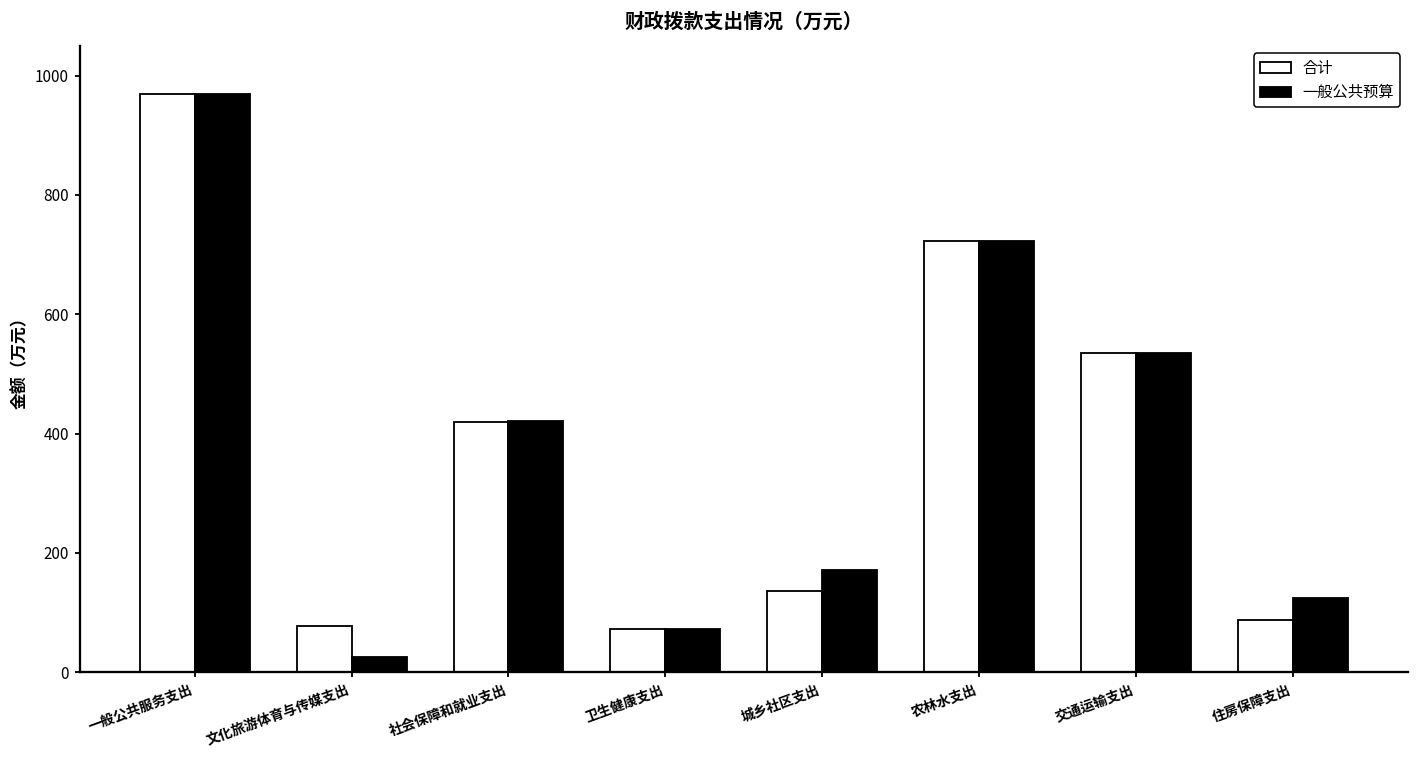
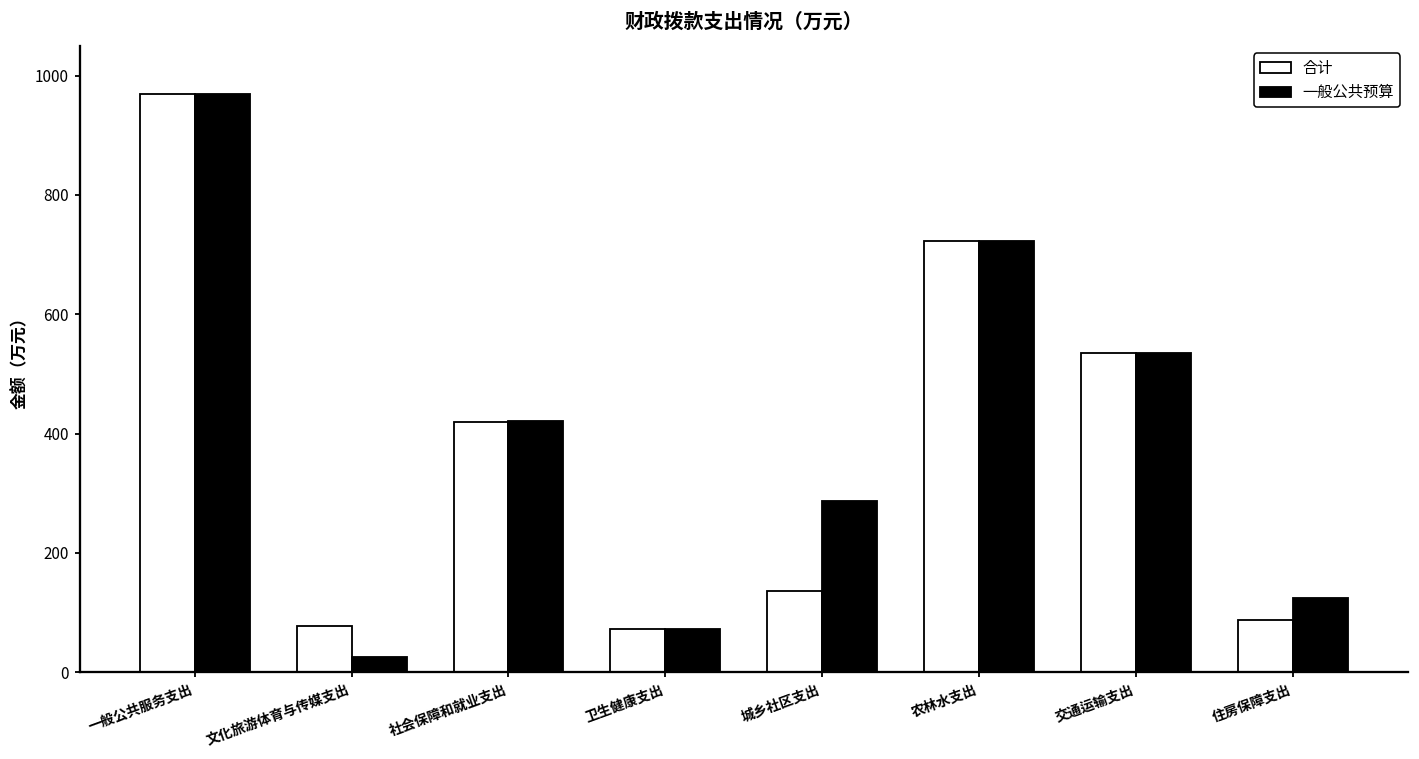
  {
    "合计": {
      "一般公共服务支出": 970,
      "文化旅游体育与传媒支出": 80,
      "社会保障和就业支出": 420,
      "卫生健康支出": 70,
      "城乡社区支出": 140,
      "农林水支出": 720,
      "交通运输支出": 540,
      "住房保障支出": 90
    },
    "一般公共预算": {
      "一般公共服务支出": 970,
      "文化旅游体育与传媒支出": 20,
      "社会保障和就业支出": 420,
      "卫生健康支出": 70,
-     "城乡社区支出": 170,
+     "城乡社区支出": 290,
      "农林水支出": 720,
      "交通运输支出": 540,
      "住房保障支出": 120
    }
  }
